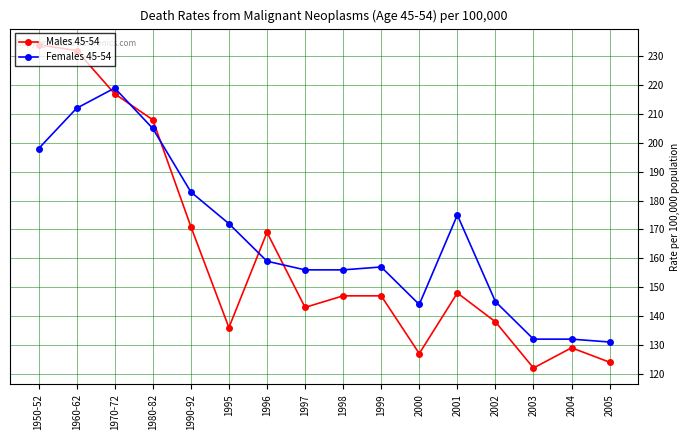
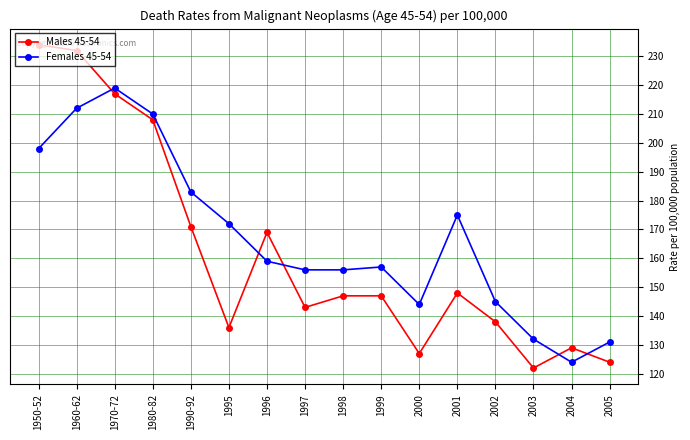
  {
    "Males 45-54": {
      "1970-72": 217,
      "1980-82": 208,
      "1990-92": 171,
      "1995": 136,
      "1996": 169,
      "1997": 143,
      "1998": 147,
      "1999": 147,
      "2000": 127,
      "2001": 148,
      "2002": 138,
      "2003": 122,
      "2004": 129,
      "2005": 124
    },
    "Females 45-54": {
      "1950-52": 198,
      "1960-62": 212,
      "1970-72": 219,
-     "1980-82": 205,
+     "1980-82": 210,
      "1990-92": 183,
      "1995": 172,
      "1996": 159,
      "1997": 156,
      "1998": 156,
      "1999": 157,
      "2000": 144,
      "2001": 175,
      "2002": 145,
      "2003": 132,
-     "2004": 132,
+     "2004": 124,
      "2005": 131
    }
  }
